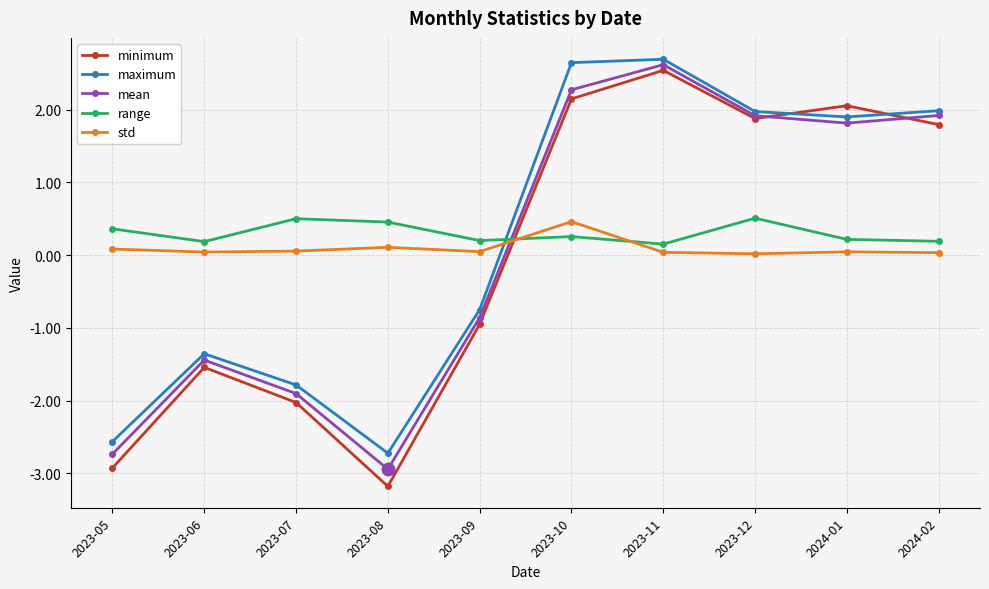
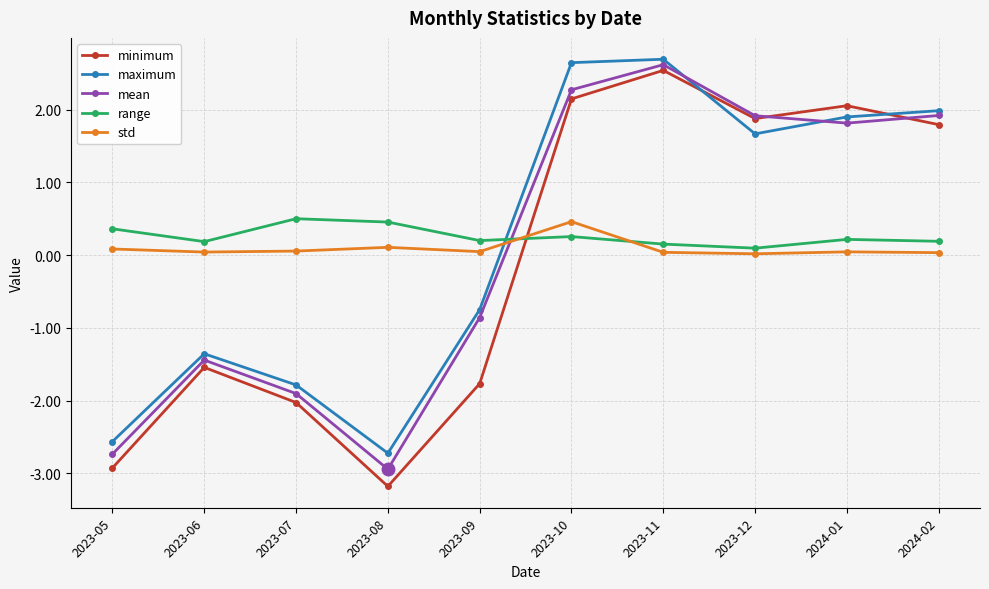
  {
    "minimum": {
      "2023-05": -2.9,
      "2023-06": -1.5,
      "2023-07": -2.0,
      "2023-08": -3.2,
-     "2023-09": -0.9,
+     "2023-09": -1.8,
      "2023-10": 2.1,
      "2023-11": 2.5,
      "2023-12": 1.9,
      "2024-01": 2.1,
      "2024-02": 1.8
    },
    "maximum": {
      "2023-05": -2.6,
      "2023-06": -1.4,
      "2023-07": -1.8,
      "2023-08": -2.7,
      "2023-09": -0.7,
      "2023-10": 2.6,
      "2023-11": 2.7,
-     "2023-12": 2.0,
+     "2023-12": 1.7,
      "2024-01": 1.9,
      "2024-02": 2.0
    },
    "range": {
      "2023-05": 0.4,
      "2023-06": 0.2,
      "2023-07": 0.5,
      "2023-08": 0.5,
      "2023-09": 0.2,
      "2023-10": 0.3,
      "2023-11": 0.2,
-     "2023-12": 0.5,
+     "2023-12": 0.1,
      "2024-01": 0.2,
      "2024-02": 0.2
    },
    "std": {
      "2023-05": 0.1,
      "2023-06": 0.0,
      "2023-07": 0.1,
      "2023-08": 0.1,
      "2023-09": 0.0,
      "2023-10": 0.5,
      "2023-11": 0.0,
      "2023-12": 0.0,
      "2024-01": 0.0,
      "2024-02": 0.0
    }
  }
